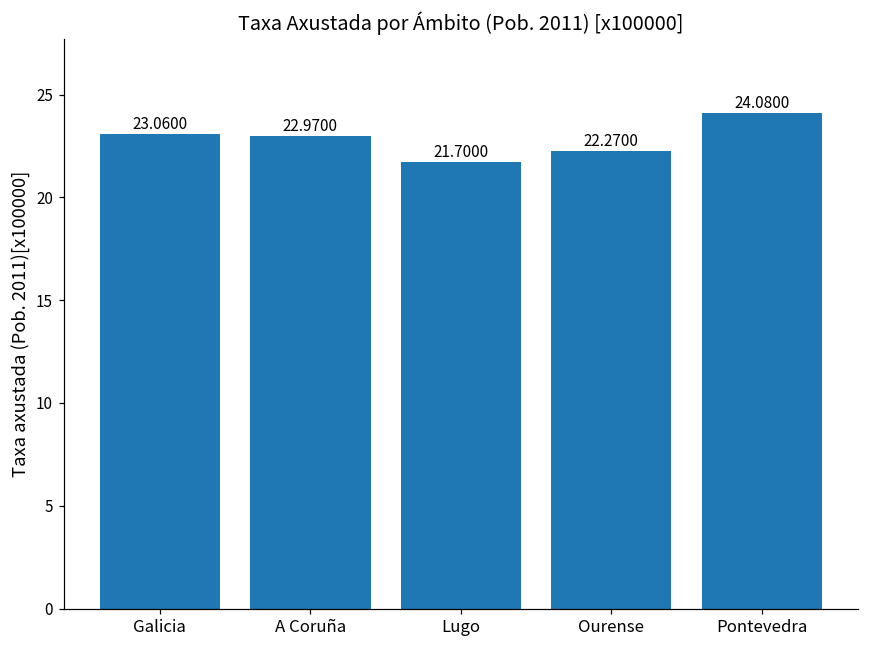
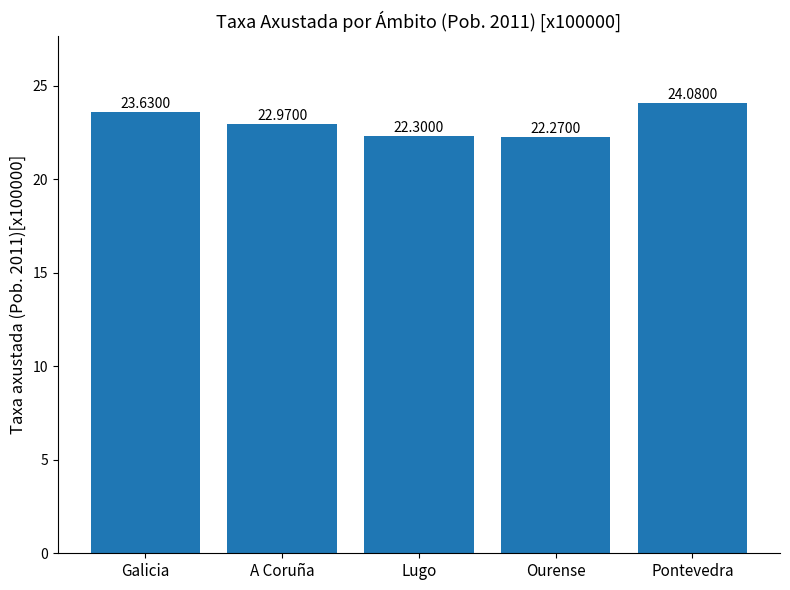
  {
-   "Galicia": 23.0600,
+   "Galicia": 23.6300,
    "A Coruña": 22.9700,
-   "Lugo": 21.7000,
+   "Lugo": 22.3000,
    "Ourense": 22.2700,
    "Pontevedra": 24.0800
  }
